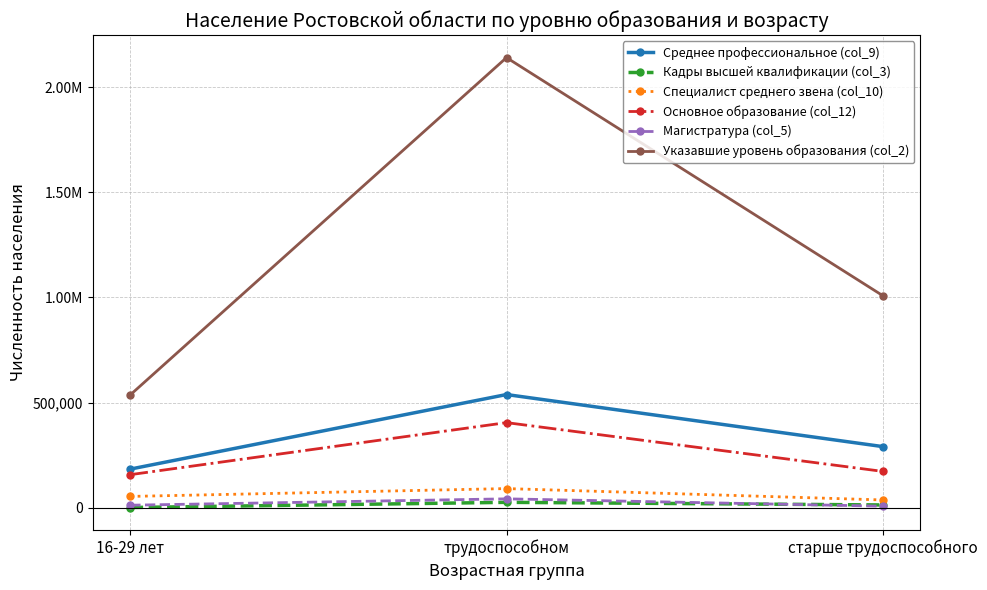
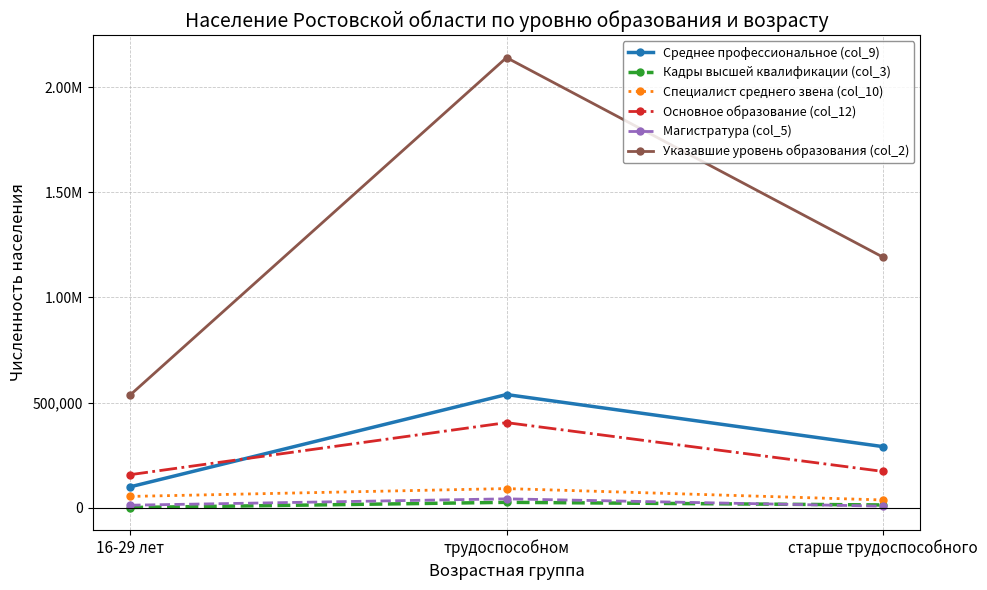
  {
    "Среднее профессиональное (col_9)": {
-     "16-29 лет": "180,000",
+     "16-29 лет": "100,000",
      "трудоспособном": "540,000",
      "старше трудоспособного": "290,000"
    },
    "Кадры высшей квалификации (col_3)": {
      "трудоспособном": "30,000"
    },
    "Специалист среднего звена (col_10)": {
      "16-29 лет": "50,000",
      "трудоспособном": "90,000",
      "старше трудоспособного": "40,000"
    },
    "Основное образование (col_12)": {
      "16-29 лет": "160,000",
      "трудоспособном": "410,000",
      "старше трудоспособного": "170,000"
    },
    "Магистратура (col_5)": {
      "трудоспособном": "40,000"
    },
    "Указавшие уровень образования (col_2)": {
      "16-29 лет": "540,000",
      "трудоспособном": "2,140,000",
-     "старше трудоспособного": "1,010,000"
+     "старше трудоспособного": "1,190,000"
    }
  }
